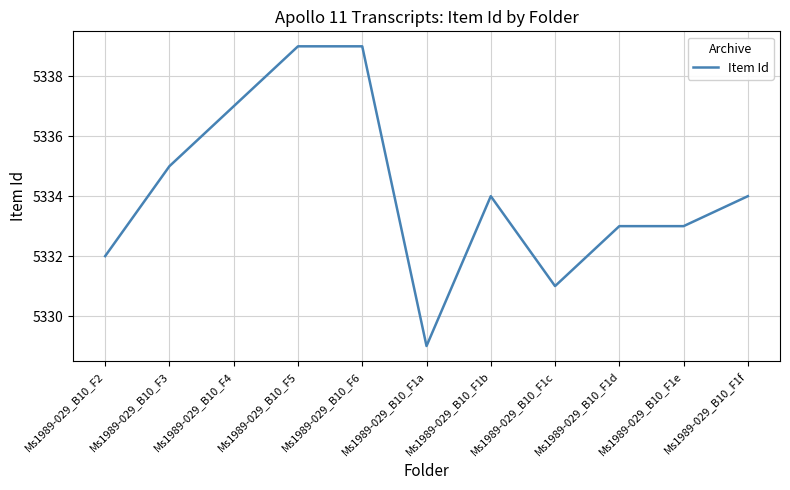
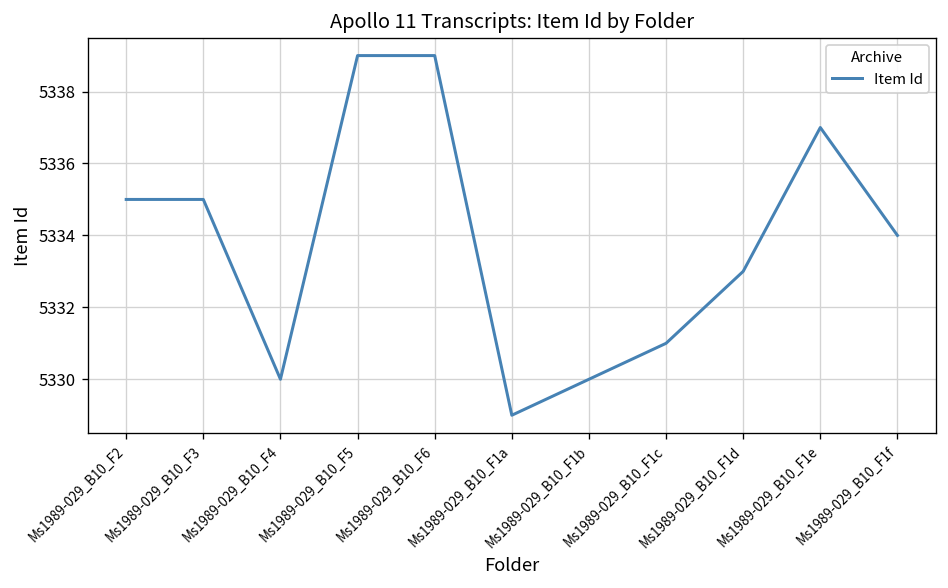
  {
-   "Ms1989-029_B10_F2": 5332,
+   "Ms1989-029_B10_F2": 5335,
    "Ms1989-029_B10_F3": 5335,
-   "Ms1989-029_B10_F4": 5337,
+   "Ms1989-029_B10_F4": 5330,
    "Ms1989-029_B10_F5": 5339,
    "Ms1989-029_B10_F6": 5339,
    "Ms1989-029_B10_F1a": 5329,
-   "Ms1989-029_B10_F1b": 5334,
+   "Ms1989-029_B10_F1b": 5330,
    "Ms1989-029_B10_F1c": 5331,
    "Ms1989-029_B10_F1d": 5333,
-   "Ms1989-029_B10_F1e": 5333,
+   "Ms1989-029_B10_F1e": 5337,
    "Ms1989-029_B10_F1f": 5334
  }
